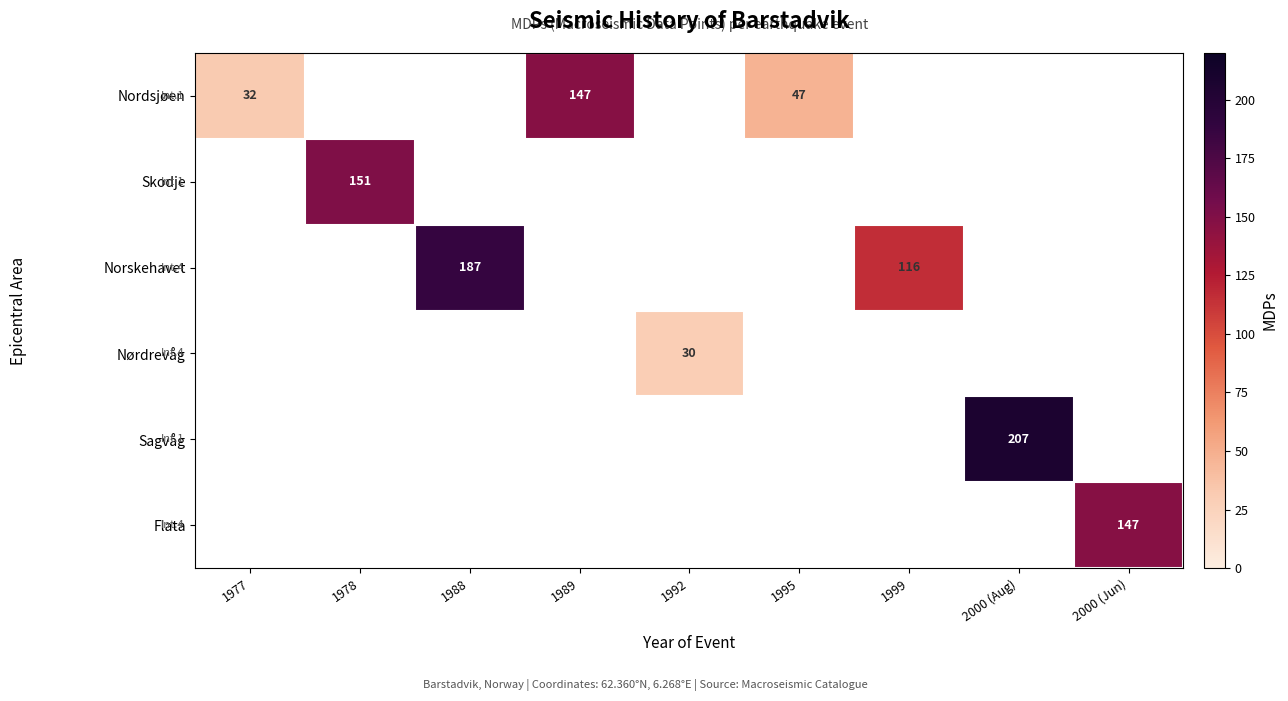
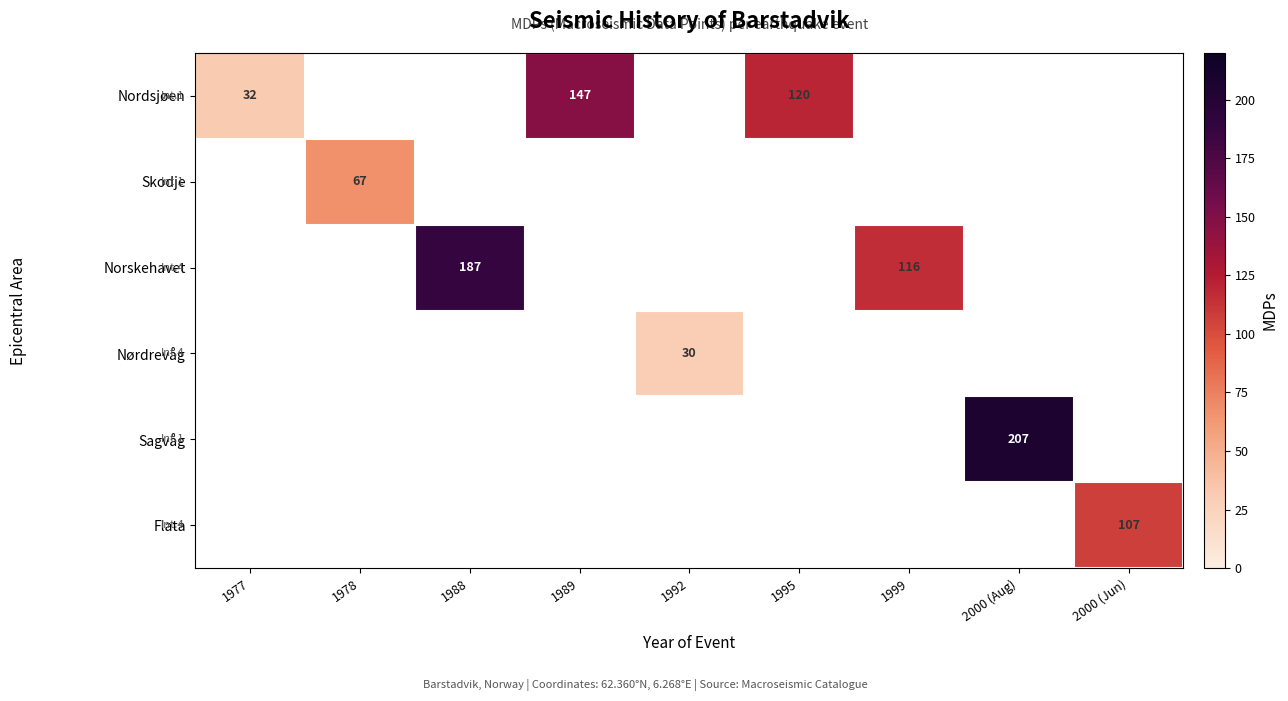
  {
    "Nordsjøen": {
      "1977": 32,
      "1989": 147,
-     "1995": 47
+     "1995": 120
    },
    "Skodje": {
-     "1978": 151
+     "1978": 67
    },
    "Norskehavet": {
      "1988": 187,
      "1999": 116
    },
    "Nørdrevåg": {
      "1992": 30
    },
    "Sagvåg": {
      "2000 (Aug)": 207
    },
    "Flata": {
-     "2000 (Jun)": 147
+     "2000 (Jun)": 107
    }
  }
